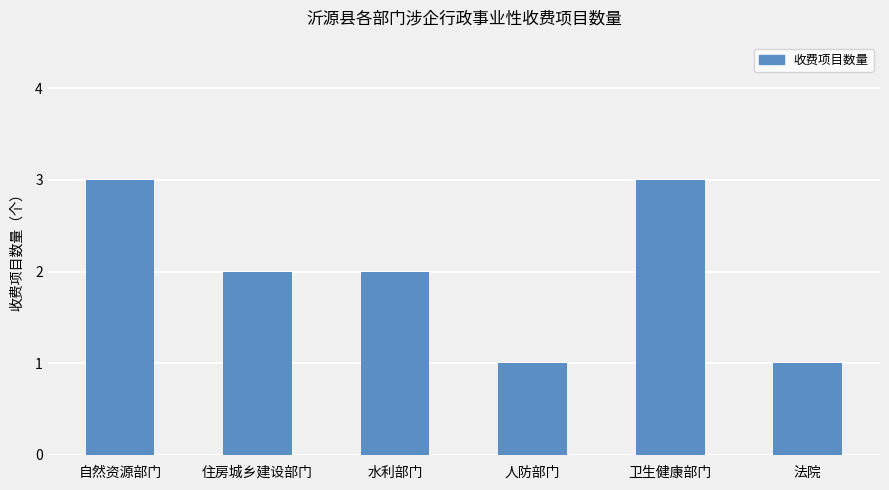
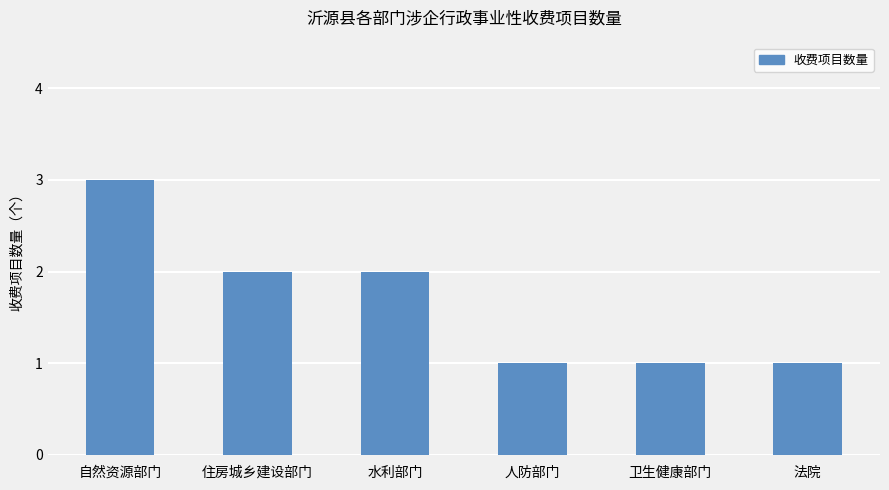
  {
    "自然资源部门": 3,
    "住房城乡建设部门": 2,
    "水利部门": 2,
    "人防部门": 1,
-   "卫生健康部门": 3,
+   "卫生健康部门": 1,
    "法院": 1
  }
